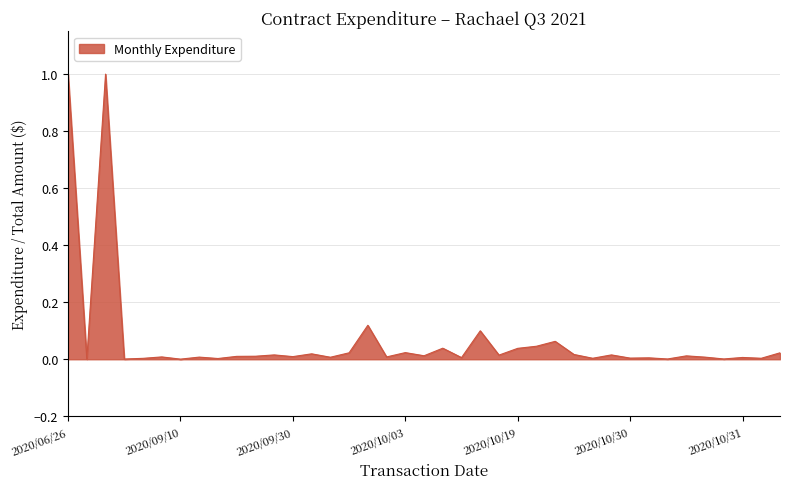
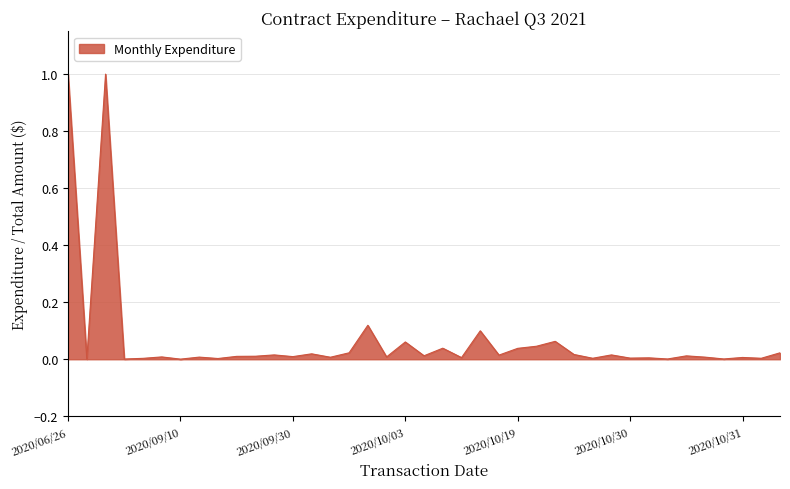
  {
    "2020/06/26": 1.00,
    "2020/09/10": 0.00,
-   "2020/10/03": 0.02
+   "2020/10/03": 0.06
  }
